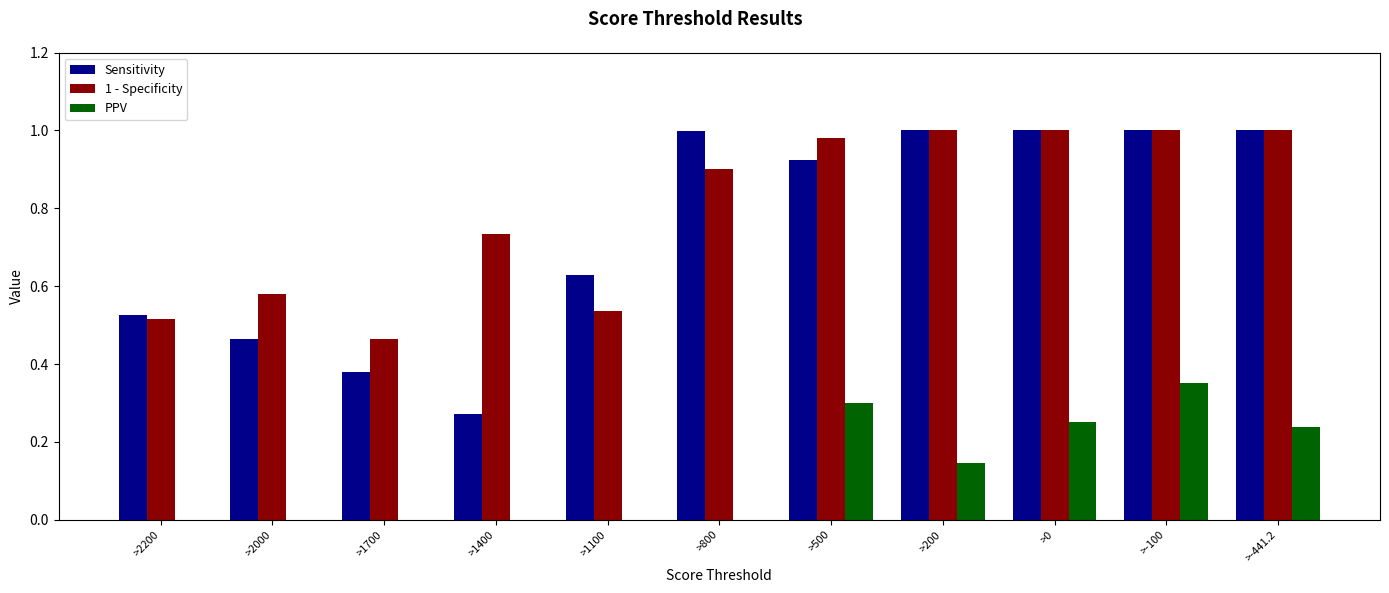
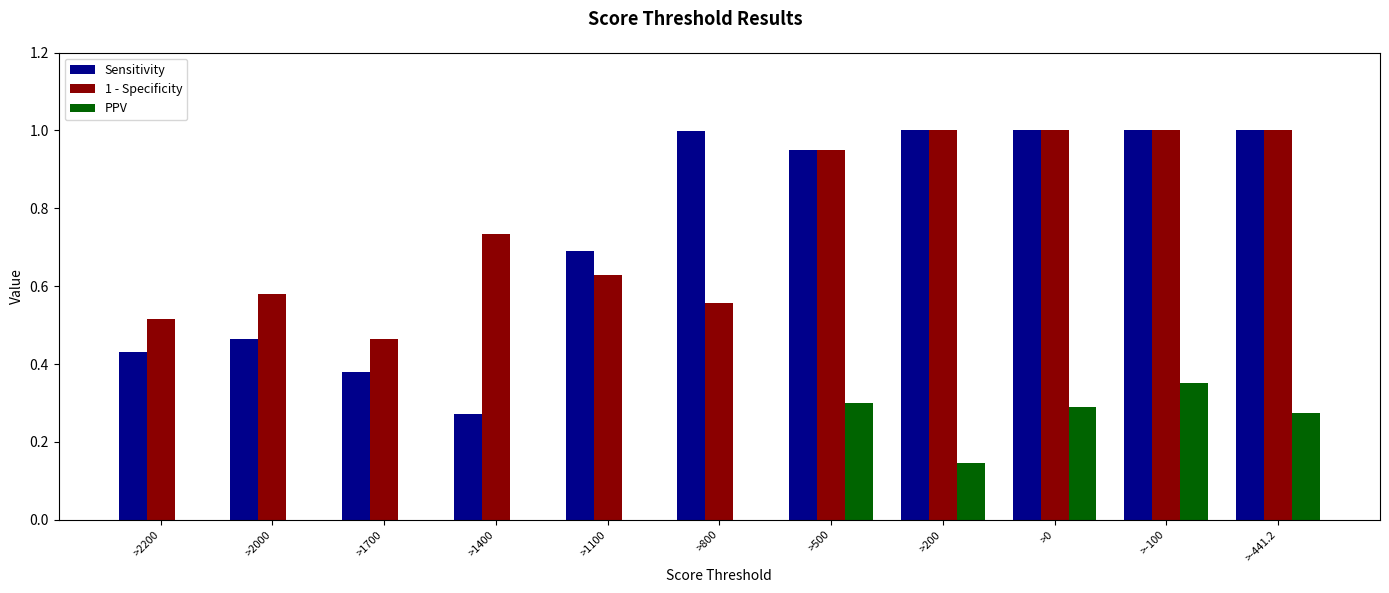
  {
    "Sensitivity": {
-     ">2200": 0.53,
+     ">2200": 0.43,
      ">2000": 0.46,
      ">1700": 0.38,
      ">1400": 0.27,
-     ">1100": 0.63,
+     ">1100": 0.69,
      ">800": 1.00,
-     ">500": 0.92,
+     ">500": 0.95,
      ">200": 1.00,
      ">0": 1.00,
      ">-100": 1.00,
      ">-441.2": 1.00
    },
    "1 - Specificity": {
      ">2200": 0.51,
      ">2000": 0.58,
      ">1700": 0.46,
      ">1400": 0.73,
-     ">1100": 0.54,
-     ">800": 0.90,
-     ">500": 0.98,
+     ">1100": 0.63,
+     ">800": 0.56,
+     ">500": 0.95,
      ">200": 1.00,
      ">0": 1.00,
      ">-100": 1.00,
      ">-441.2": 1.00
    },
    "PPV": {
      ">2200": 0.00,
      ">2000": 0.00,
      ">1700": 0.00,
      ">1400": 0.00,
      ">1100": 0.00,
      ">800": 0.00,
      ">500": 0.30,
      ">200": 0.15,
-     ">0": 0.25,
+     ">0": 0.29,
      ">-100": 0.35,
-     ">-441.2": 0.24
+     ">-441.2": 0.28
    }
  }
